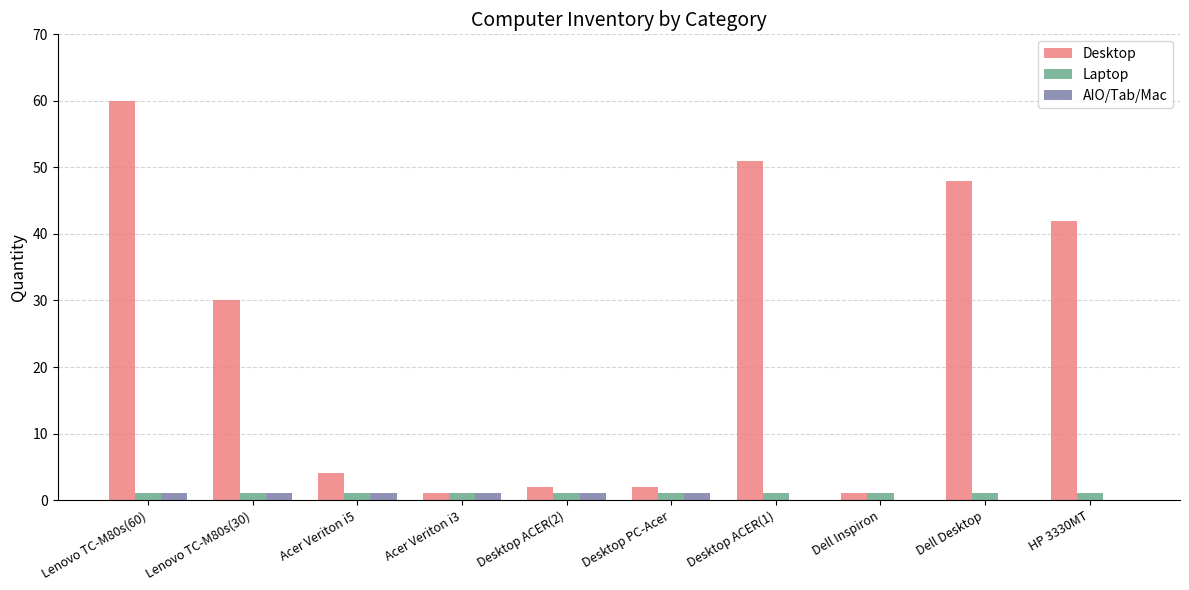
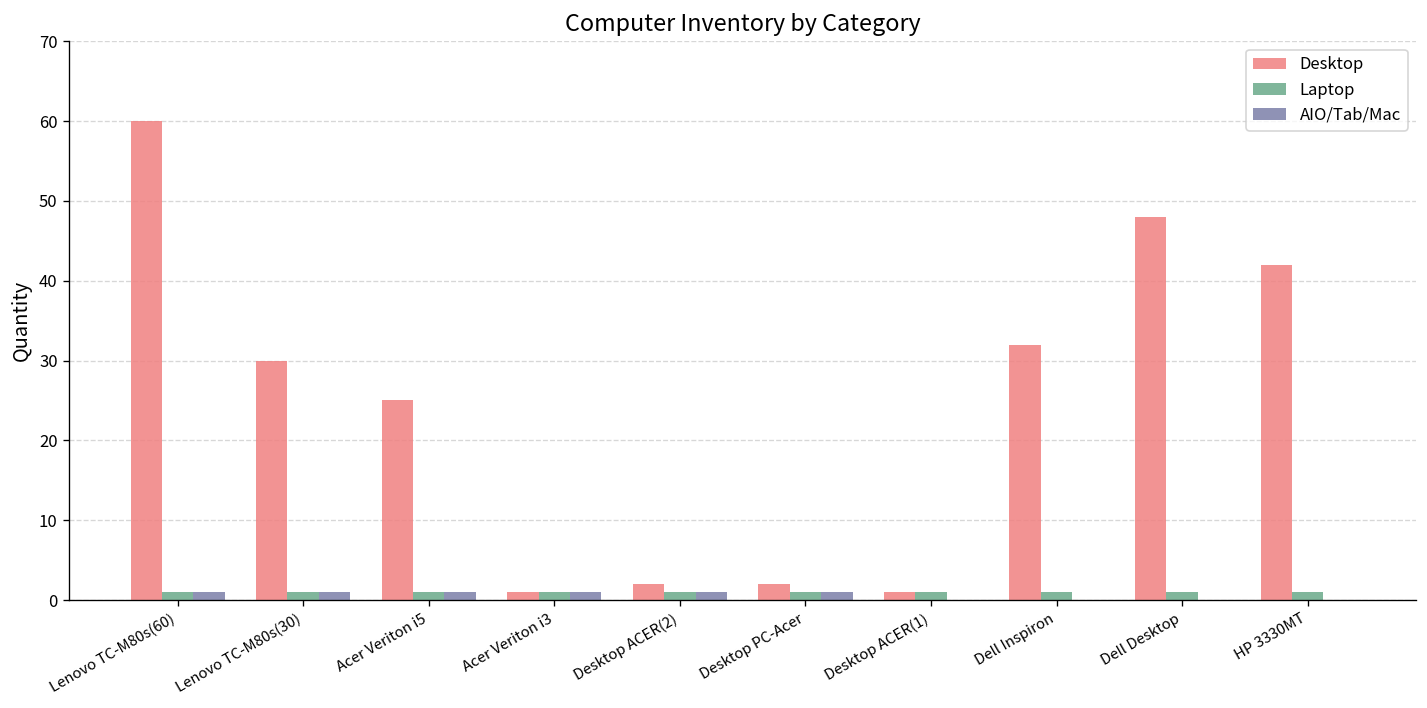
  {
    "Desktop": {
      "Lenovo TC-M80s(60)": 60,
      "Lenovo TC-M80s(30)": 30,
-     "Acer Veriton i5": 4,
+     "Acer Veriton i5": 25,
      "Acer Veriton i3": 1,
      "Desktop ACER(2)": 2,
      "Desktop PC-Acer": 2,
-     "Desktop ACER(1)": 51,
-     "Dell Inspiron": 1,
+     "Desktop ACER(1)": 1,
+     "Dell Inspiron": 32,
      "Dell Desktop": 48,
      "HP 3330MT": 42
    }
  }
